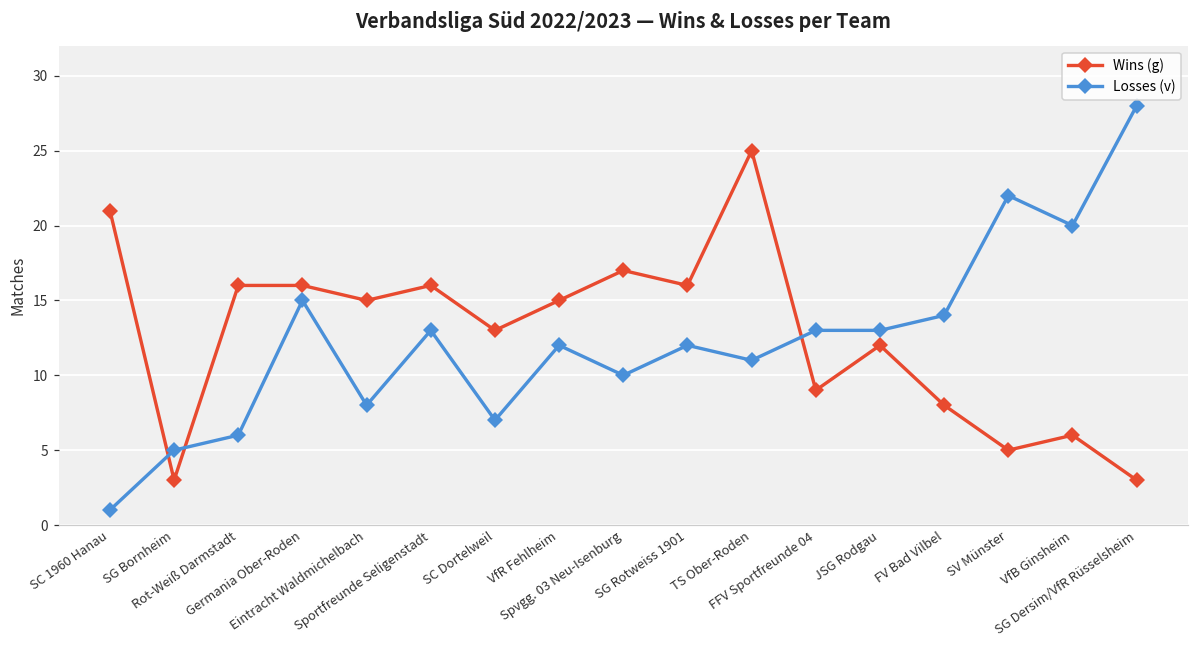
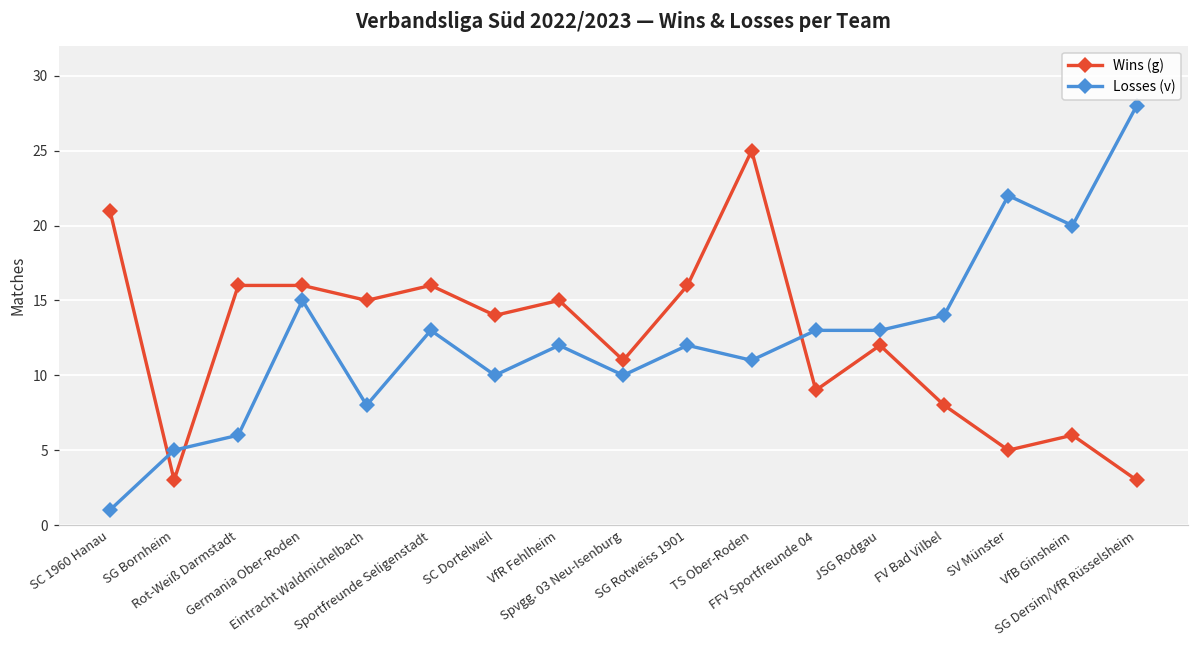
  {
    "Wins (g)": {
      "SC 1960 Hanau": 21,
      "SG Bornheim": 3,
      "Rot-Weiß Darmstadt": 16,
      "Germania Ober-Roden": 16,
      "Eintracht Waldmichelbach": 15,
      "Sportfreunde Seligenstadt": 16,
-     "SC Dortelweil": 13,
+     "SC Dortelweil": 14,
      "VfR Fehlheim": 15,
-     "Spvgg. 03 Neu-Isenburg": 17,
+     "Spvgg. 03 Neu-Isenburg": 11,
      "SG Rotweiss 1901": 16,
      "TS Ober-Roden": 25,
      "FFV Sportfreunde 04": 9,
      "JSG Rodgau": 12,
      "FV Bad Vilbel": 8,
      "SV Münster": 5,
      "VfB Ginsheim": 6,
      "SG Dersim/VfR Rüsselsheim": 3
    },
    "Losses (v)": {
      "SC 1960 Hanau": 1,
      "SG Bornheim": 5,
      "Rot-Weiß Darmstadt": 6,
      "Germania Ober-Roden": 15,
      "Eintracht Waldmichelbach": 8,
      "Sportfreunde Seligenstadt": 13,
-     "SC Dortelweil": 7,
+     "SC Dortelweil": 10,
      "VfR Fehlheim": 12,
      "Spvgg. 03 Neu-Isenburg": 10,
      "SG Rotweiss 1901": 12,
      "TS Ober-Roden": 11,
      "FFV Sportfreunde 04": 13,
      "JSG Rodgau": 13,
      "FV Bad Vilbel": 14,
      "SV Münster": 22,
      "VfB Ginsheim": 20,
      "SG Dersim/VfR Rüsselsheim": 28
    }
  }
